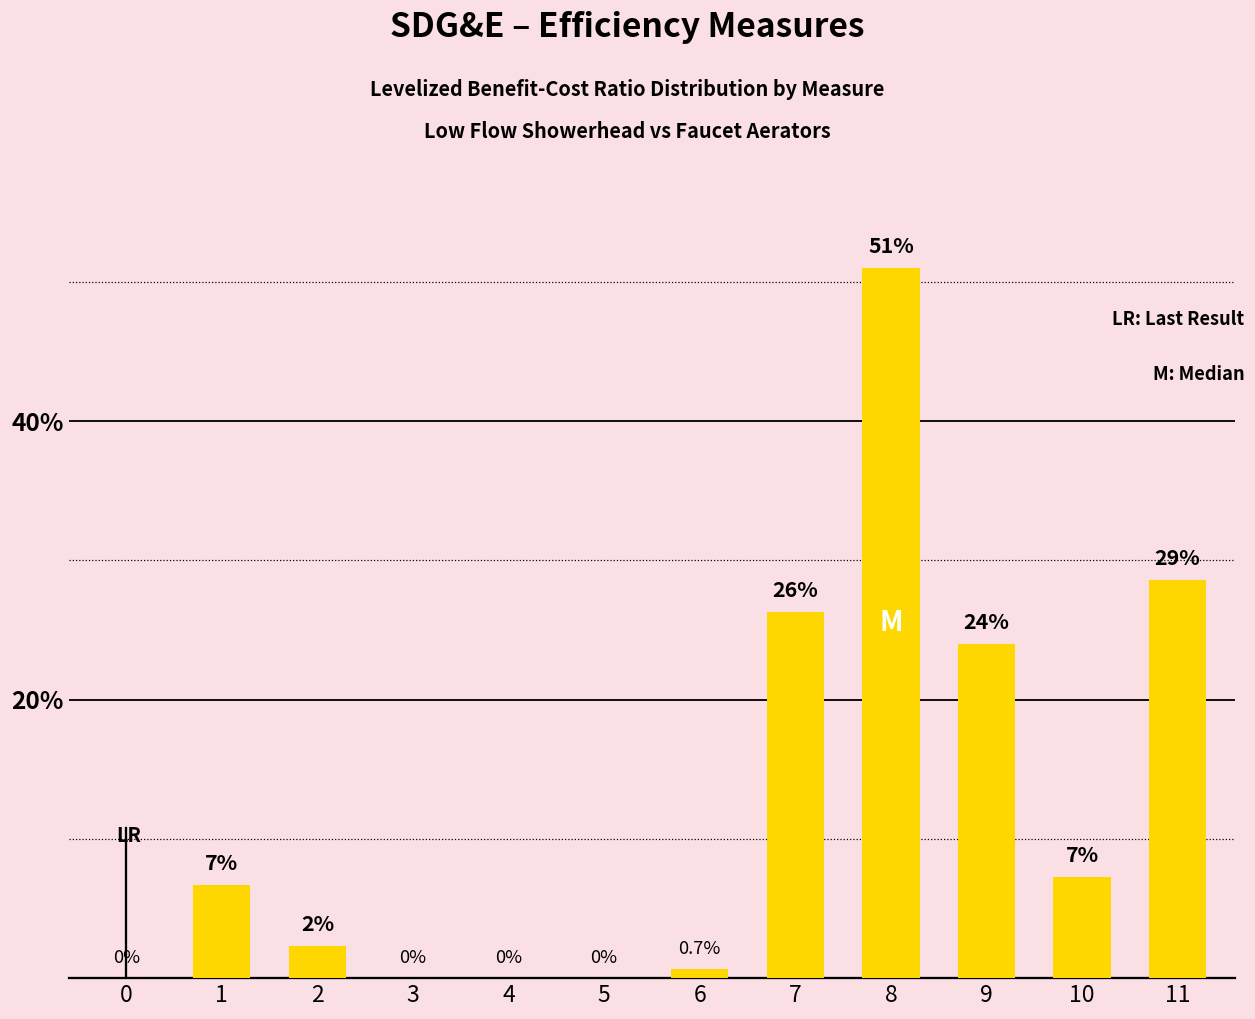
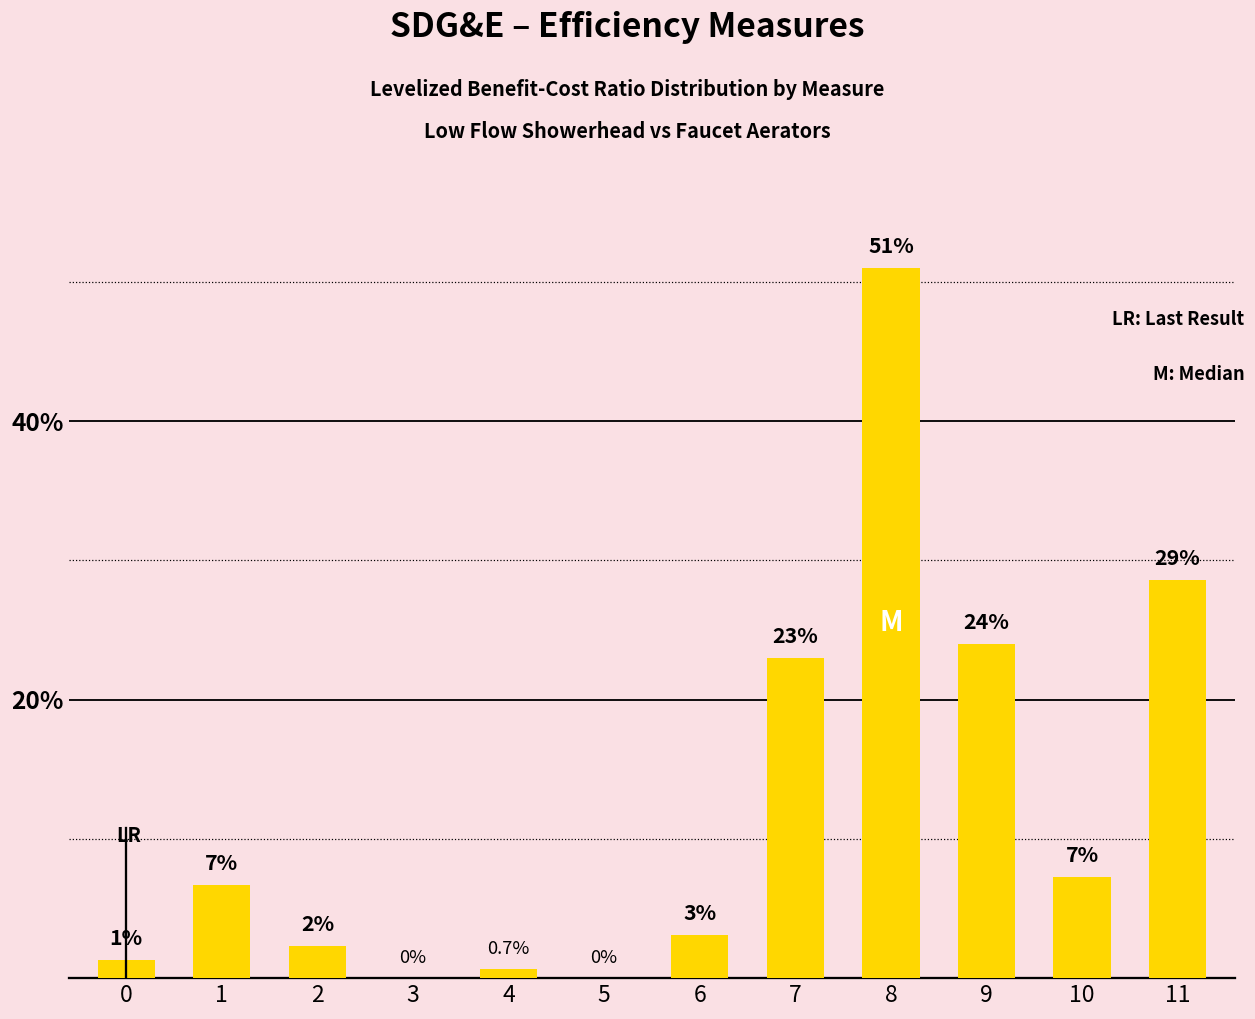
  {
-   "0": "0%",
+   "0": "1%",
    "1": "7%",
    "2": "2%",
    "3": "0%",
-   "4": "0%",
+   "4": "0.7%",
    "5": "0%",
-   "6": "0.7%",
-   "7": "26%",
+   "6": "3%",
+   "7": "23%",
    "8": "51%",
    "9": "24%",
    "10": "7%",
    "11": "29%"
  }
